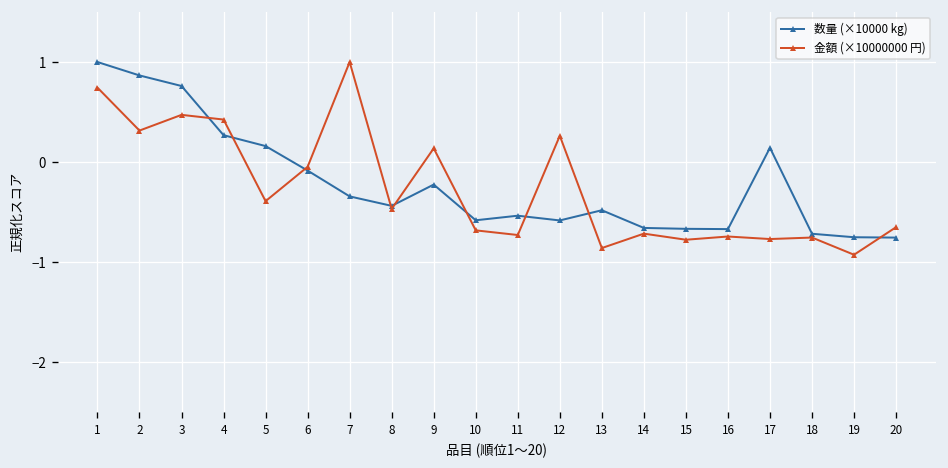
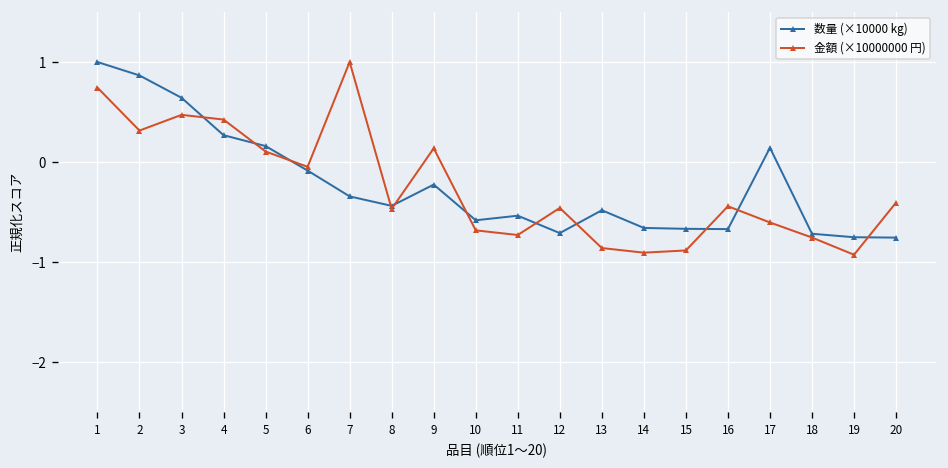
  {
    "数量 (×10000 kg)": {
      "1": 1.0,
      "2": 0.9,
-     "3": 0.8,
+     "3": 0.6,
      "4": 0.3,
      "5": 0.2,
      "6": -0.1,
      "7": -0.3,
      "9": -0.2,
      "10": -0.6,
      "11": -0.5,
-     "12": -0.6,
+     "12": -0.7,
      "13": -0.5,
      "14": -0.7,
      "15": -0.7,
      "16": -0.7,
      "17": 0.1,
      "18": -0.7,
      "19": -0.8,
      "20": -0.8
    },
    "金額 (×10000000 円)": {
      "1": 0.7,
      "2": 0.3,
      "3": 0.5,
      "4": 0.4,
-     "5": -0.4,
+     "5": 0.1,
      "6": 0.0,
      "7": 1.0,
      "9": 0.1,
      "10": -0.7,
      "11": -0.7,
-     "12": 0.3,
+     "12": -0.5,
      "13": -0.9,
-     "14": -0.7,
-     "15": -0.8,
-     "16": -0.7,
-     "17": -0.8,
+     "14": -0.9,
+     "15": -0.9,
+     "16": -0.4,
+     "17": -0.6,
      "18": -0.8,
      "19": -0.9,
-     "20": -0.7
+     "20": -0.4
    }
  }
